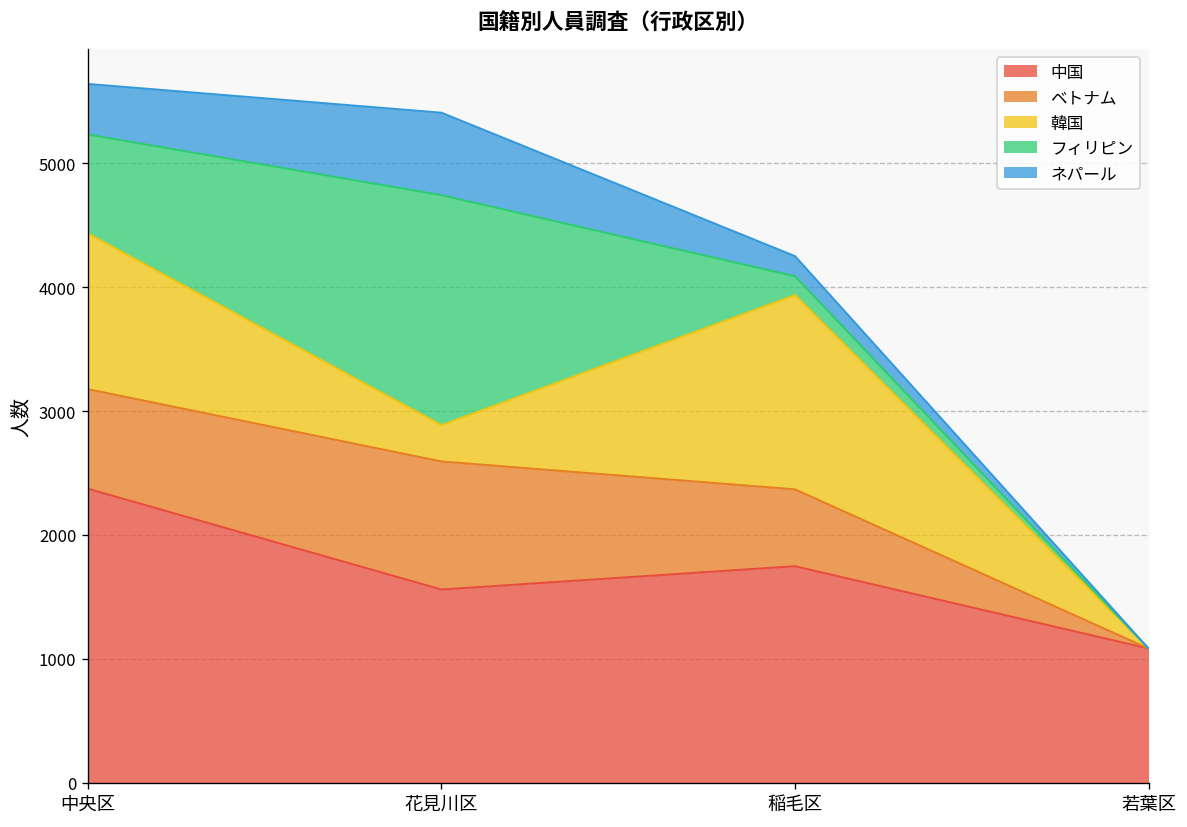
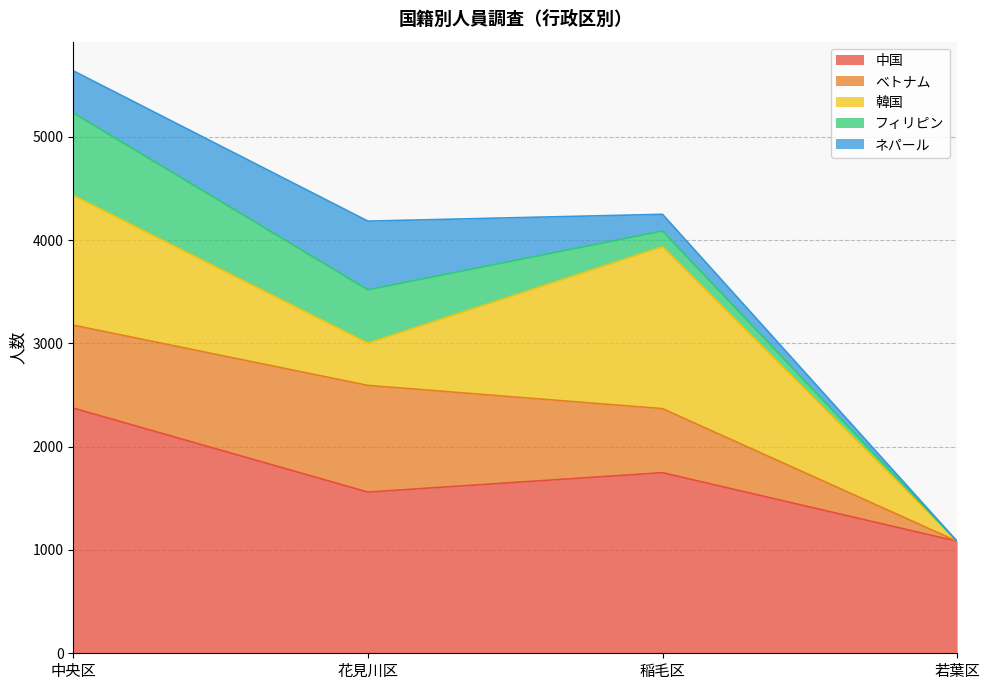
  {
    "韓国": {
      "中央区": 1260,
-     "花見川区": 290,
+     "花見川区": 410,
      "稲毛区": 1570
    },
    "フィリピン": {
      "中央区": 800,
-     "花見川区": 1860,
+     "花見川区": 520,
      "稲毛区": 150
    },
    "ネパール": {
      "中央区": 410,
      "花見川区": 670,
      "稲毛区": 160
    }
  }
